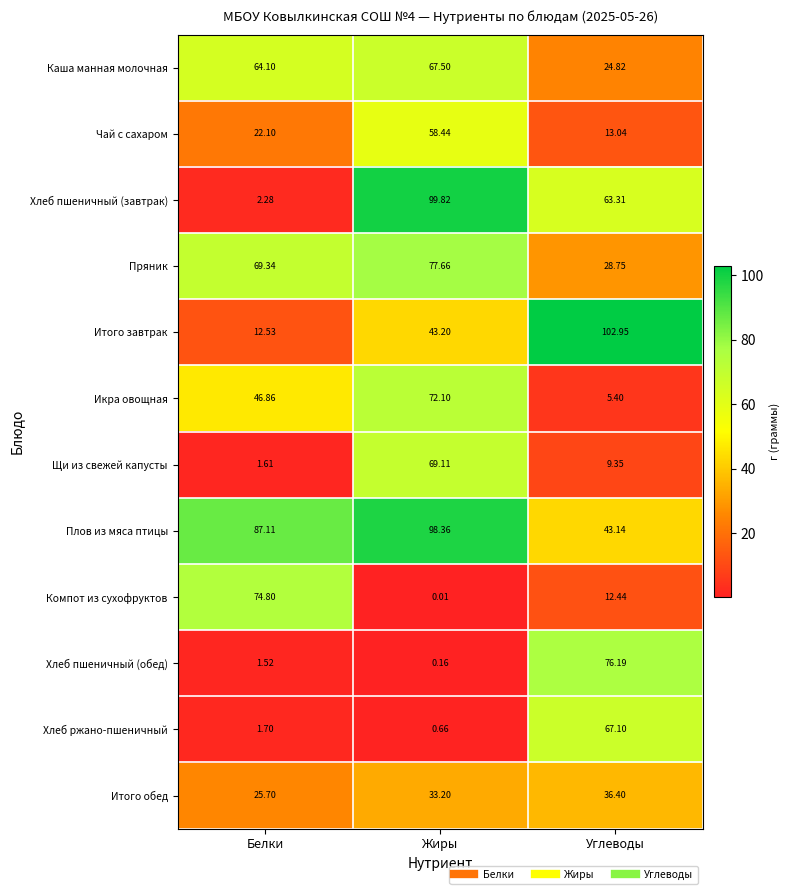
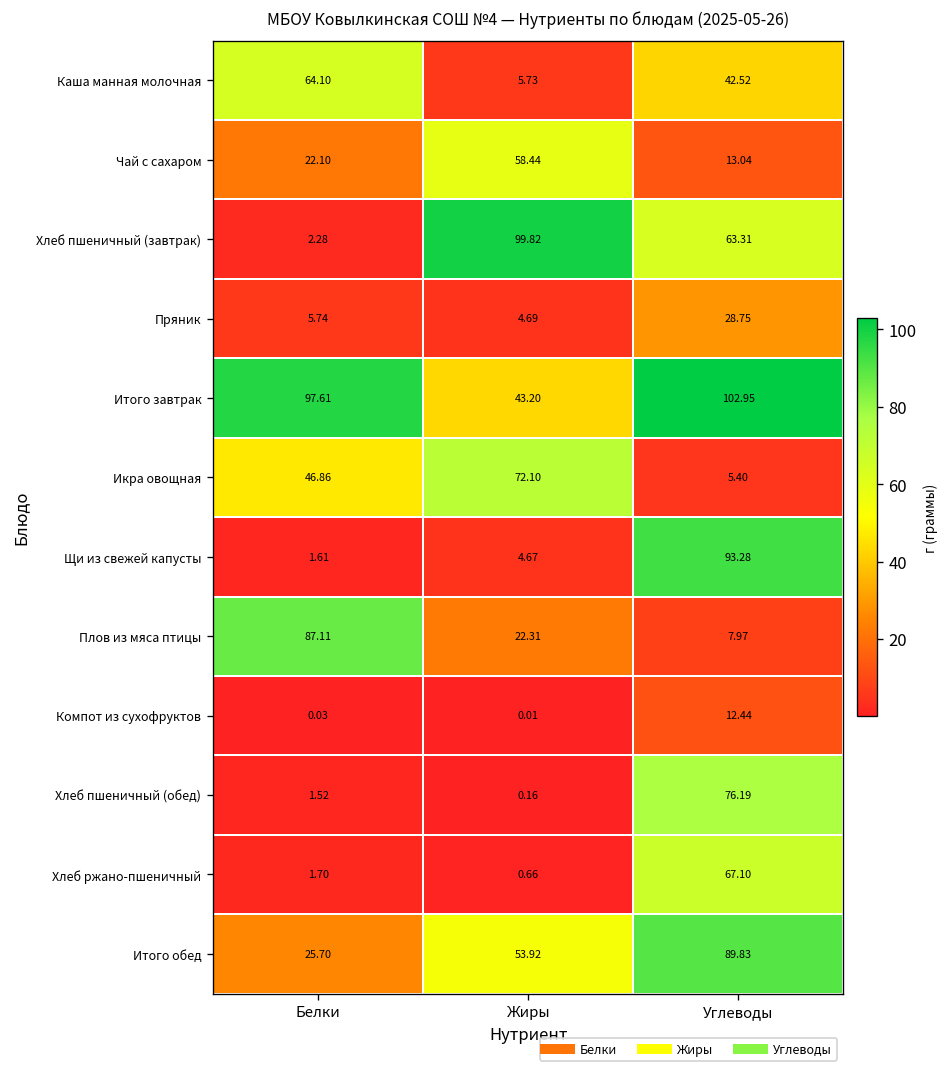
  {
    "Каша манная молочная": {
      "Белки": 64.10,
-     "Жиры": 67.50,
-     "Углеводы": 24.82
+     "Жиры": 5.73,
+     "Углеводы": 42.52
    },
    "Чай с сахаром": {
      "Белки": 22.10,
      "Жиры": 58.44,
      "Углеводы": 13.04
    },
    "Хлеб пшеничный (завтрак)": {
      "Белки": 2.28,
      "Жиры": 99.82,
      "Углеводы": 63.31
    },
    "Пряник": {
-     "Белки": 69.34,
-     "Жиры": 77.66,
+     "Белки": 5.74,
+     "Жиры": 4.69,
      "Углеводы": 28.75
    },
    "Итого завтрак": {
-     "Белки": 12.53,
+     "Белки": 97.61,
      "Жиры": 43.20,
      "Углеводы": 102.95
    },
    "Икра овощная": {
      "Белки": 46.86,
      "Жиры": 72.10,
      "Углеводы": 5.40
    },
    "Щи из свежей капусты": {
      "Белки": 1.61,
-     "Жиры": 69.11,
-     "Углеводы": 9.35
+     "Жиры": 4.67,
+     "Углеводы": 93.28
    },
    "Плов из мяса птицы": {
      "Белки": 87.11,
-     "Жиры": 98.36,
-     "Углеводы": 43.14
+     "Жиры": 22.31,
+     "Углеводы": 7.97
    },
    "Компот из сухофруктов": {
-     "Белки": 74.80,
+     "Белки": 0.03,
      "Жиры": 0.01,
      "Углеводы": 12.44
    },
    "Хлеб пшеничный (обед)": {
      "Белки": 1.52,
      "Жиры": 0.16,
      "Углеводы": 76.19
    },
    "Хлеб ржано-пшеничный": {
      "Белки": 1.70,
      "Жиры": 0.66,
      "Углеводы": 67.10
    },
    "Итого обед": {
      "Белки": 25.70,
-     "Жиры": 33.20,
-     "Углеводы": 36.40
+     "Жиры": 53.92,
+     "Углеводы": 89.83
    }
  }
